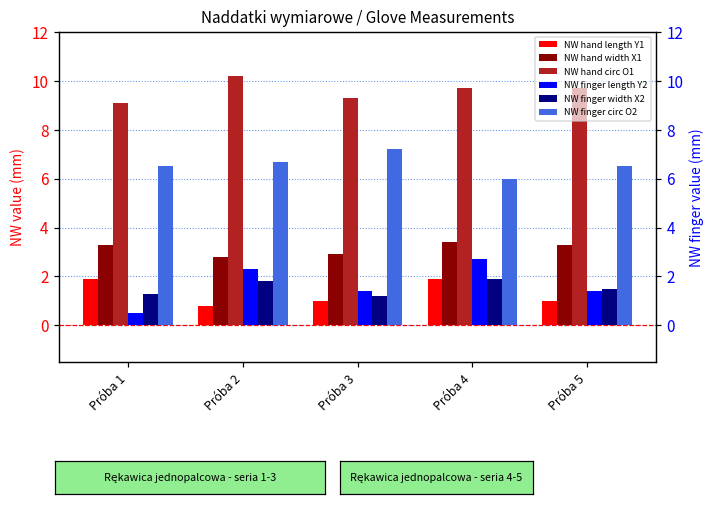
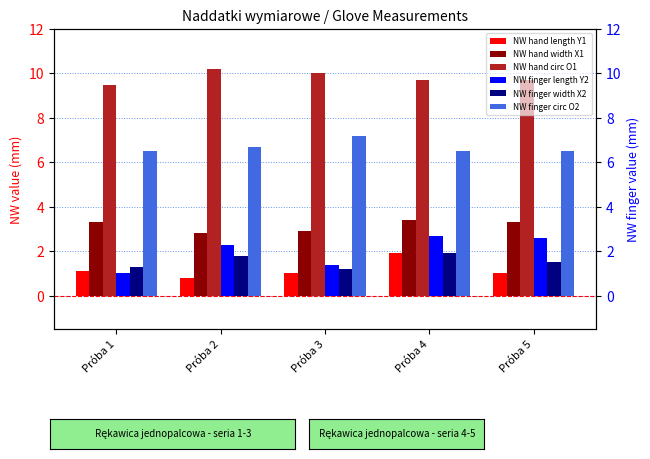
  {
    "NW hand length Y1": {
-     "Próba 1": 1.9,
+     "Próba 1": 1.1,
      "Próba 2": 0.8,
      "Próba 3": 1.0,
      "Próba 4": 1.9,
      "Próba 5": 1.0
    },
    "NW hand width X1": {
      "Próba 1": 3.3,
      "Próba 2": 2.8,
      "Próba 3": 2.9,
      "Próba 4": 3.4,
      "Próba 5": 3.3
    },
    "NW hand circ O1": {
-     "Próba 1": 9.1,
+     "Próba 1": 9.5,
      "Próba 2": 10.2,
-     "Próba 3": 9.3,
+     "Próba 3": 10.0,
      "Próba 4": 9.7
    },
    "NW finger length Y2": {
-     "Próba 1": 0.5,
+     "Próba 1": 1.0,
      "Próba 2": 2.3,
      "Próba 3": 1.4,
      "Próba 4": 2.7,
-     "Próba 5": 1.4
+     "Próba 5": 2.6
    },
    "NW finger width X2": {
      "Próba 1": 1.3,
      "Próba 2": 1.8,
      "Próba 3": 1.2,
      "Próba 4": 1.9,
      "Próba 5": 1.5
    },
    "NW finger circ O2": {
      "Próba 1": 6.5,
      "Próba 2": 6.7,
      "Próba 3": 7.2,
-     "Próba 4": 6.0,
+     "Próba 4": 6.5,
      "Próba 5": 6.5
    }
  }
